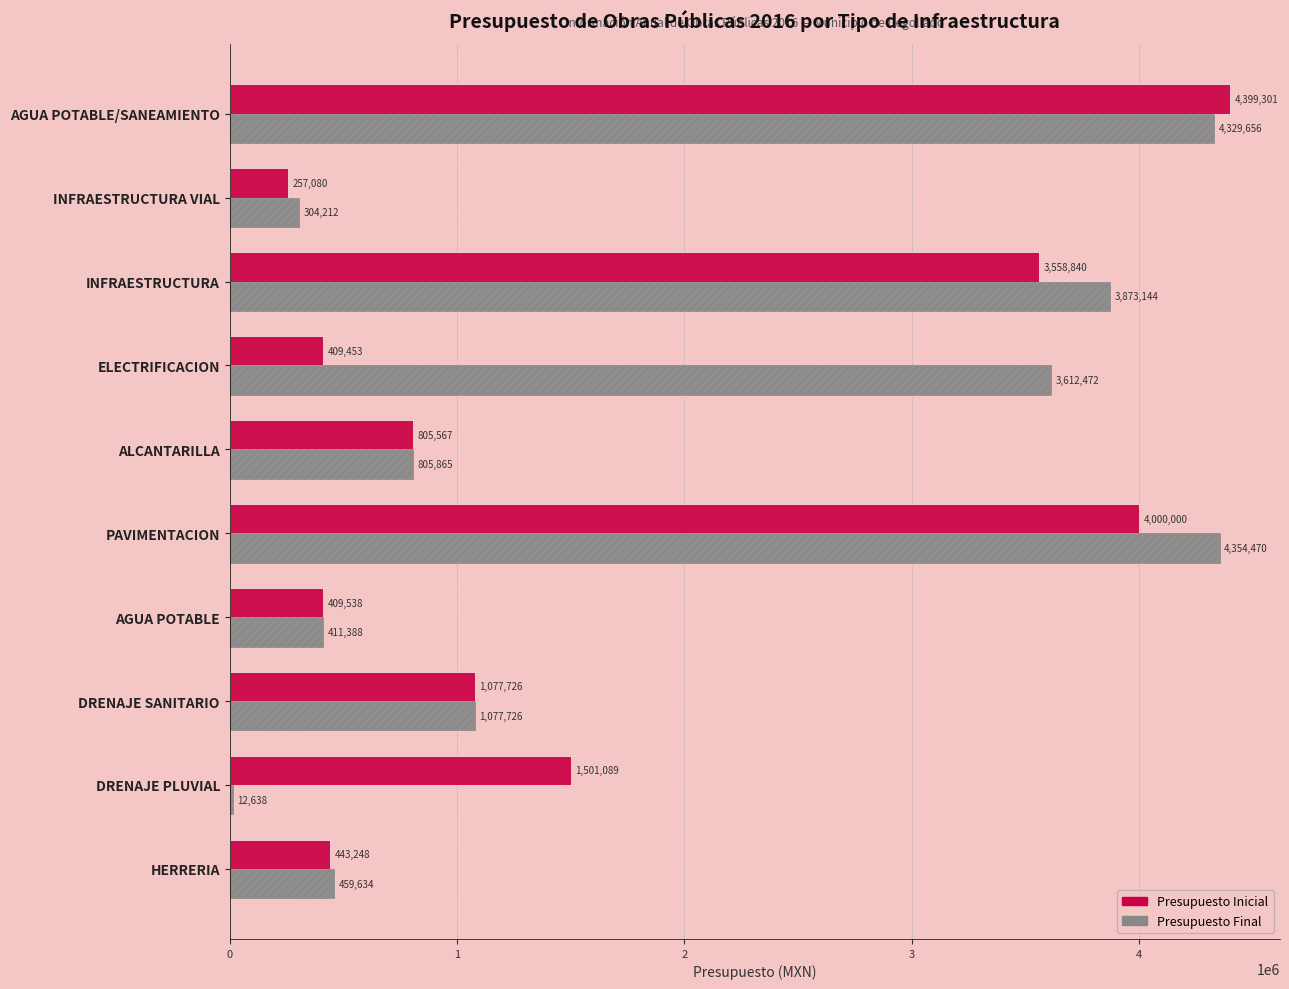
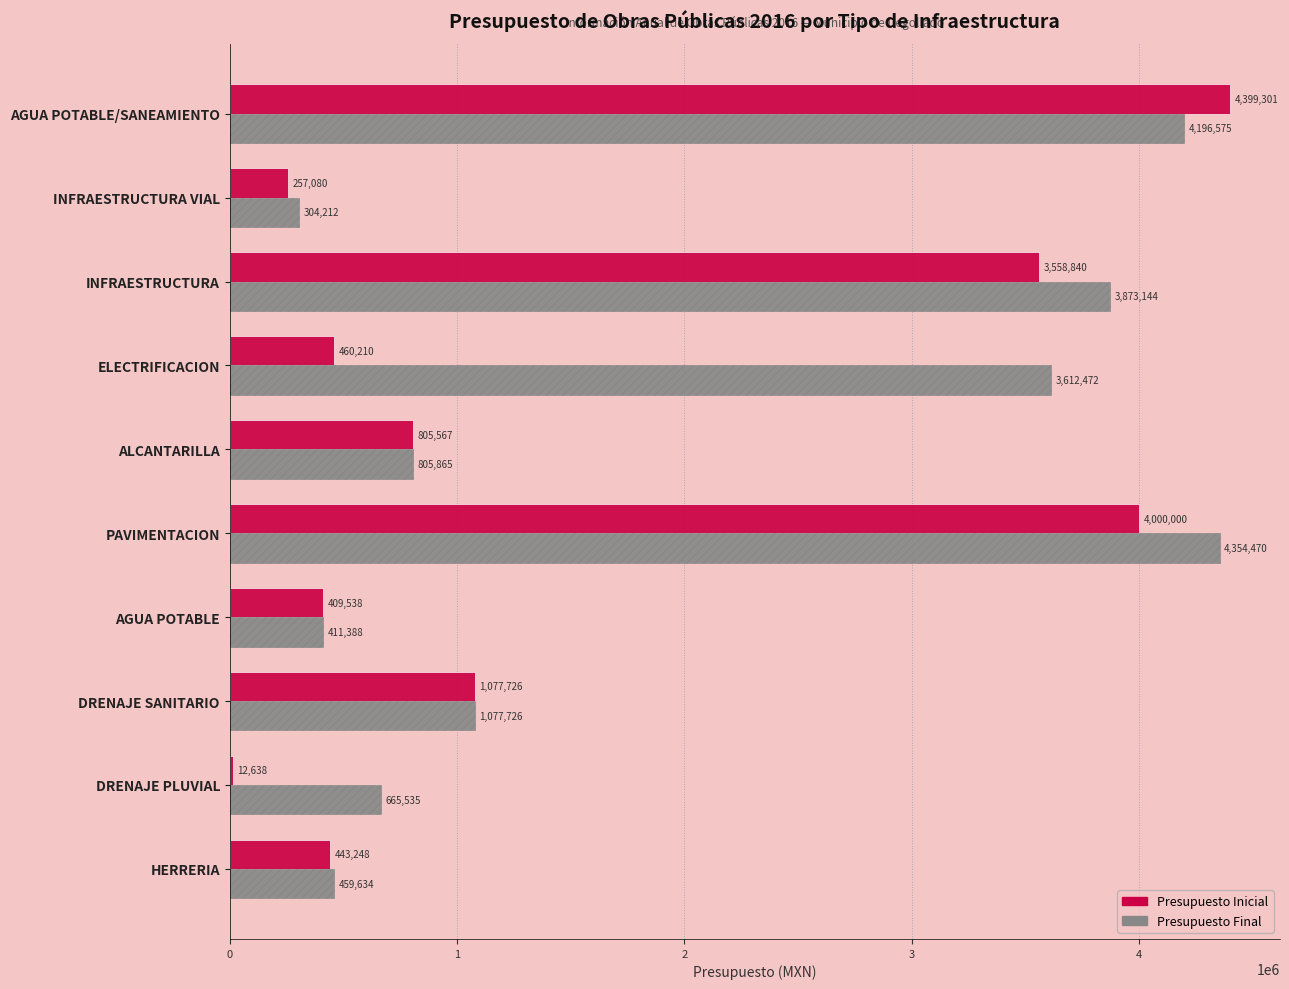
  {
    "Presupuesto Inicial": {
      "AGUA POTABLE/SANEAMIENTO": "4,399,301",
      "INFRAESTRUCTURA VIAL": "257,080",
      "INFRAESTRUCTURA": "3,558,840",
-     "ELECTRIFICACION": "409,453",
+     "ELECTRIFICACION": "460,210",
      "ALCANTARILLA": "805,567",
      "PAVIMENTACION": "4,000,000",
      "AGUA POTABLE": "409,538",
      "DRENAJE SANITARIO": "1,077,726",
-     "DRENAJE PLUVIAL": "1,501,089",
+     "DRENAJE PLUVIAL": "12,638",
      "HERRERIA": "443,248"
    },
    "Presupuesto Final": {
-     "AGUA POTABLE/SANEAMIENTO": "4,329,656",
+     "AGUA POTABLE/SANEAMIENTO": "4,196,575",
      "INFRAESTRUCTURA VIAL": "304,212",
      "INFRAESTRUCTURA": "3,873,144",
      "ELECTRIFICACION": "3,612,472",
      "ALCANTARILLA": "805,865",
      "PAVIMENTACION": "4,354,470",
      "AGUA POTABLE": "411,388",
      "DRENAJE SANITARIO": "1,077,726",
-     "DRENAJE PLUVIAL": "12,638",
+     "DRENAJE PLUVIAL": "665,535",
      "HERRERIA": "459,634"
    }
  }
